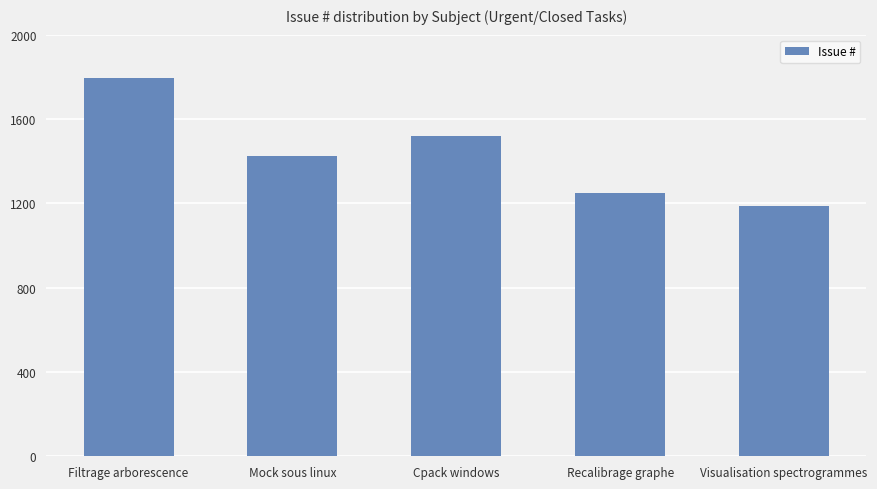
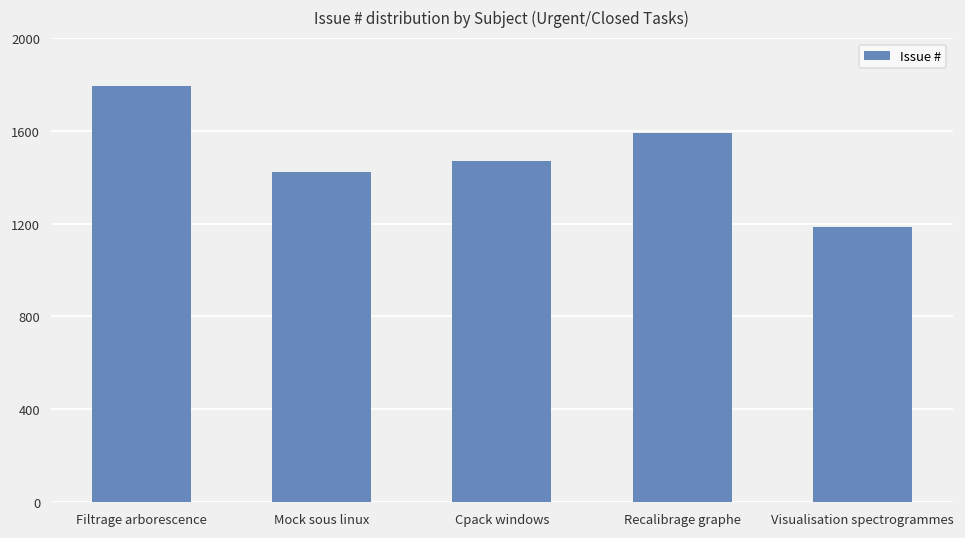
  {
    "Filtrage arborescence": 1790,
    "Mock sous linux": 1430,
-   "Cpack windows": 1520,
-   "Recalibrage graphe": 1250,
+   "Cpack windows": 1470,
+   "Recalibrage graphe": 1590,
    "Visualisation spectrogrammes": 1190
  }
